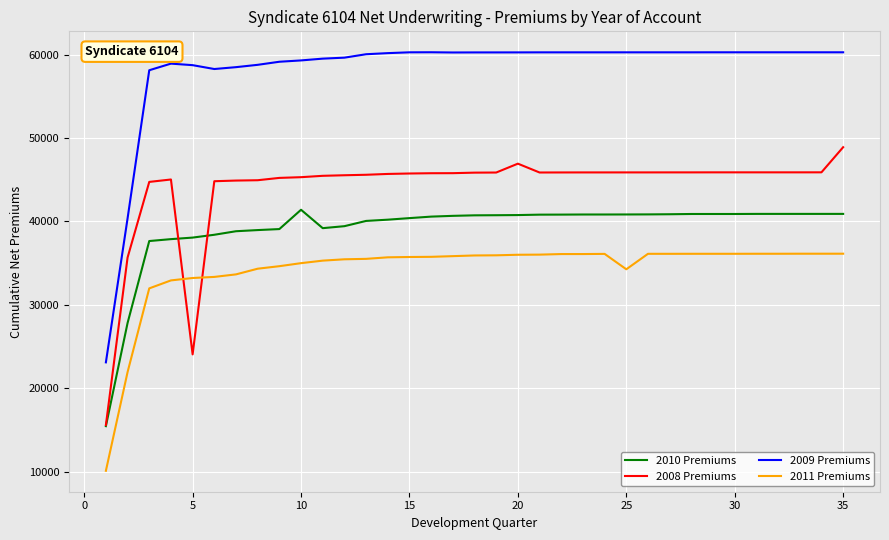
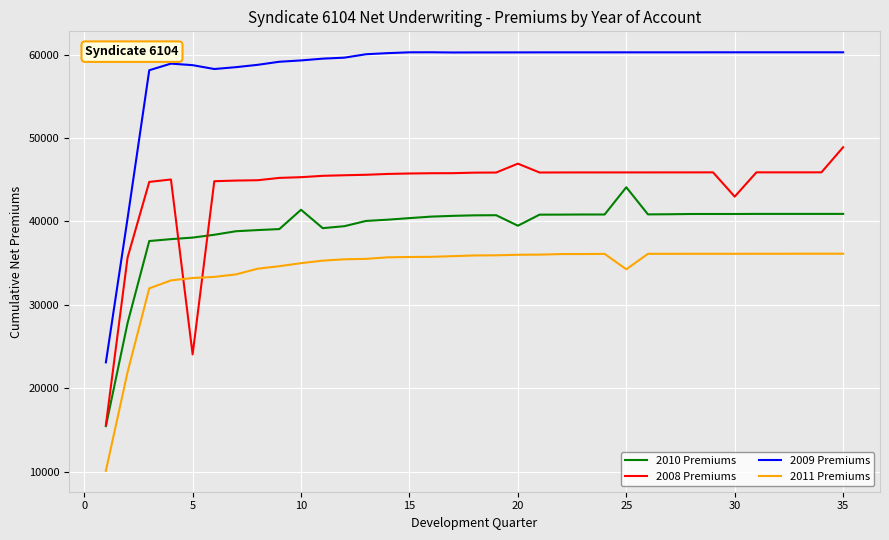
  {
    "2010 Premiums": {
      "5": 38000,
      "10": 41000,
      "15": 40000,
-     "20": 41000,
-     "25": 41000,
+     "20": 39000,
+     "25": 44000,
      "30": 41000,
      "35": 41000
    },
    "2008 Premiums": {
      "5": 24000,
      "10": 45000,
      "15": 46000,
      "20": 47000,
      "25": 46000,
-     "30": 46000,
+     "30": 43000,
      "35": 49000
    },
    "2009 Premiums": {
      "5": 59000,
      "10": 59000,
      "15": 60000,
      "20": 60000,
      "25": 60000,
      "30": 60000,
      "35": 60000
    },
    "2011 Premiums": {
      "5": 33000,
      "10": 35000,
      "15": 36000,
      "20": 36000,
      "25": 34000,
      "30": 36000,
      "35": 36000
    }
  }
